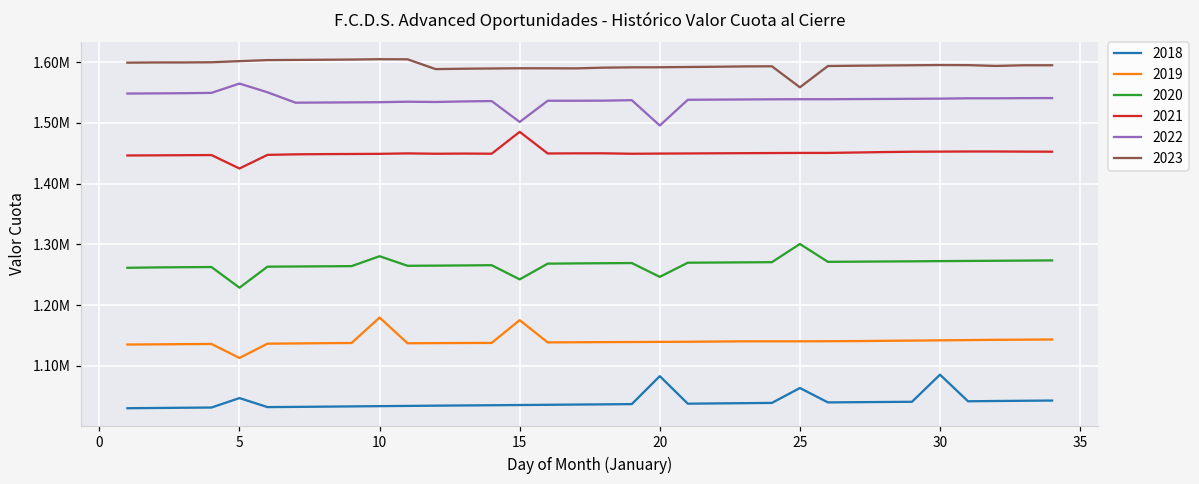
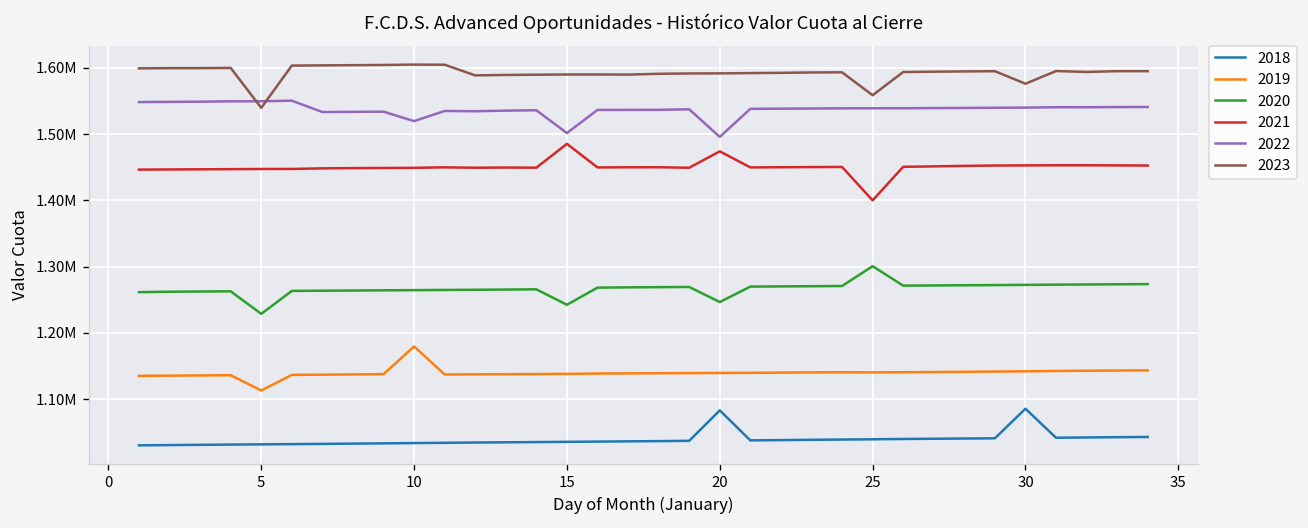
  {
    "2018": {
-     "5": 1050000,
+     "5": 1030000,
      "10": 1030000,
      "15": 1040000,
      "20": 1080000,
-     "25": 1060000,
+     "25": 1040000,
      "30": 1090000
    },
    "2019": {
      "5": 1110000,
      "10": 1180000,
-     "15": 1180000,
+     "15": 1140000,
      "20": 1140000,
      "25": 1140000,
      "30": 1140000
    },
    "2020": {
      "5": 1230000,
-     "10": 1280000,
+     "10": 1260000,
      "15": 1240000,
      "20": 1250000,
      "25": 1300000,
      "30": 1270000
    },
    "2021": {
-     "5": 1420000,
+     "5": 1450000,
      "10": 1450000,
      "15": 1490000,
-     "20": 1450000,
-     "25": 1450000,
+     "20": 1470000,
+     "25": 1400000,
      "30": 1450000
    },
    "2022": {
-     "5": 1560000,
-     "10": 1530000,
+     "5": 1550000,
+     "10": 1520000,
      "15": 1500000,
      "20": 1500000,
      "25": 1540000,
      "30": 1540000
    },
    "2023": {
-     "5": 1600000,
+     "5": 1540000,
      "10": 1600000,
      "15": 1590000,
      "20": 1590000,
      "25": 1560000,
-     "30": 1600000
+     "30": 1580000
    }
  }
